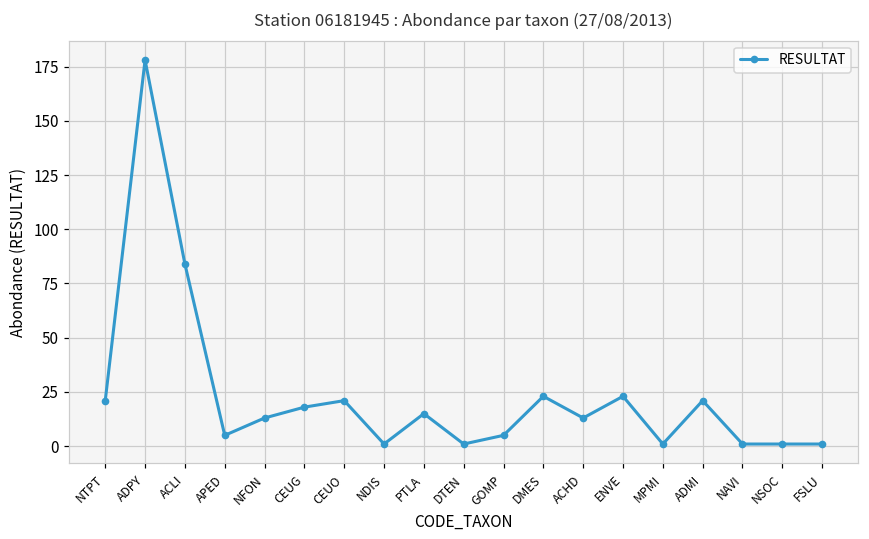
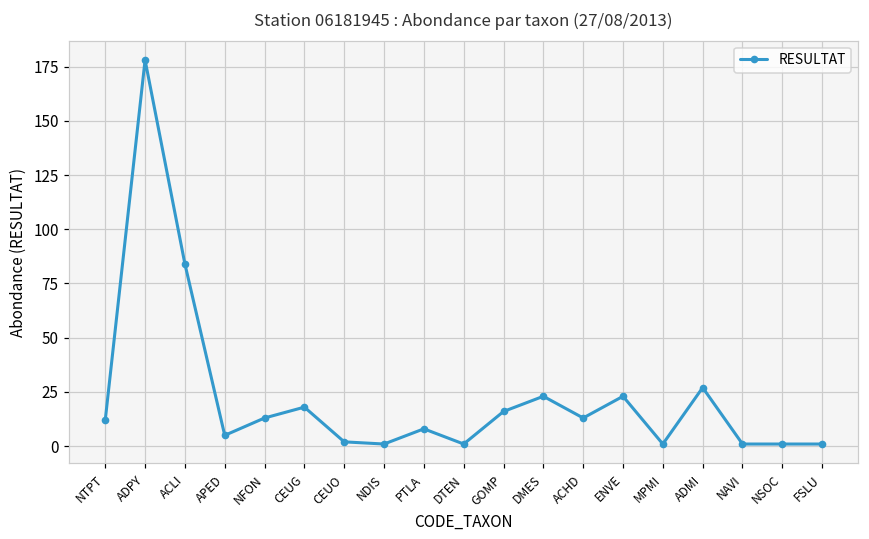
  {
-   "NTPT": 21,
+   "NTPT": 12,
    "ADPY": 178,
    "ACLI": 84,
    "APED": 5,
    "NFON": 13,
    "CEUG": 18,
-   "CEUO": 21,
+   "CEUO": 2,
    "NDIS": 1,
-   "PTLA": 15,
+   "PTLA": 8,
    "DTEN": 1,
-   "GOMP": 5,
+   "GOMP": 16,
    "DMES": 23,
    "ACHD": 13,
    "ENVE": 23,
    "MPMI": 1,
-   "ADMI": 21,
+   "ADMI": 27,
    "NAVI": 1,
    "NSOC": 1,
    "FSLU": 1
  }
